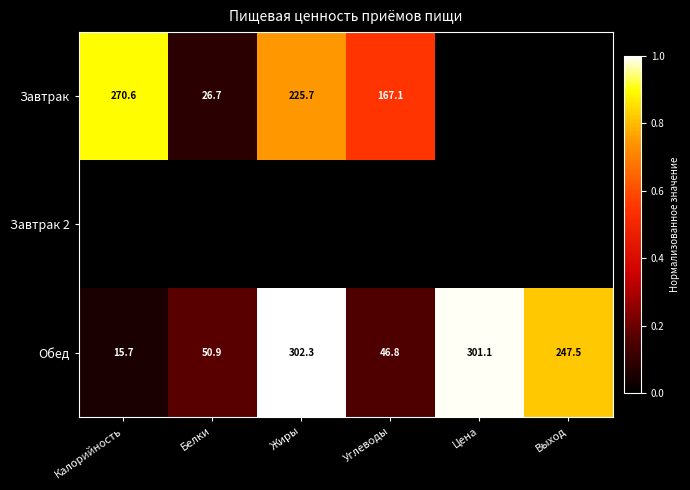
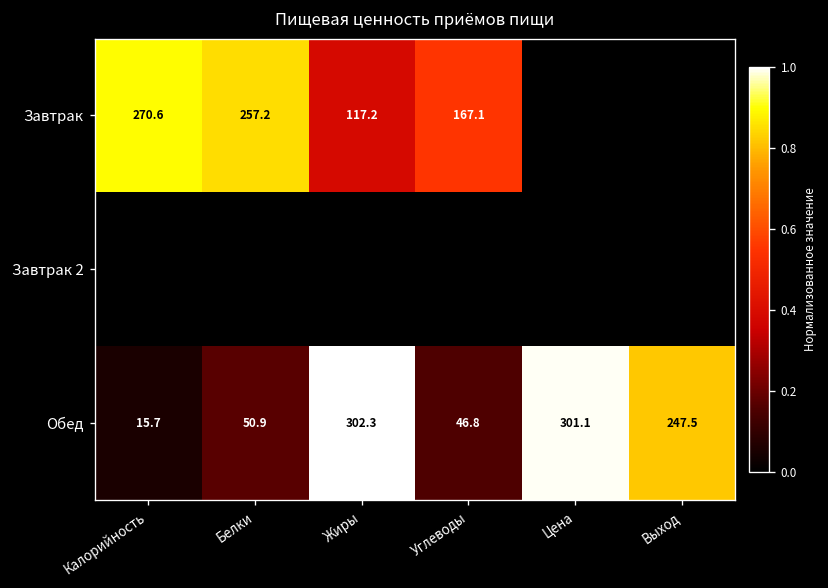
  {
    "Завтрак": {
      "Калорийность": 270.6,
-     "Белки": 26.7,
-     "Жиры": 225.7,
+     "Белки": 257.2,
+     "Жиры": 117.2,
      "Углеводы": 167.1
    },
    "Обед": {
      "Калорийность": 15.7,
      "Белки": 50.9,
      "Жиры": 302.3,
      "Углеводы": 46.8,
      "Цена": 301.1,
      "Выход": 247.5
    }
  }
